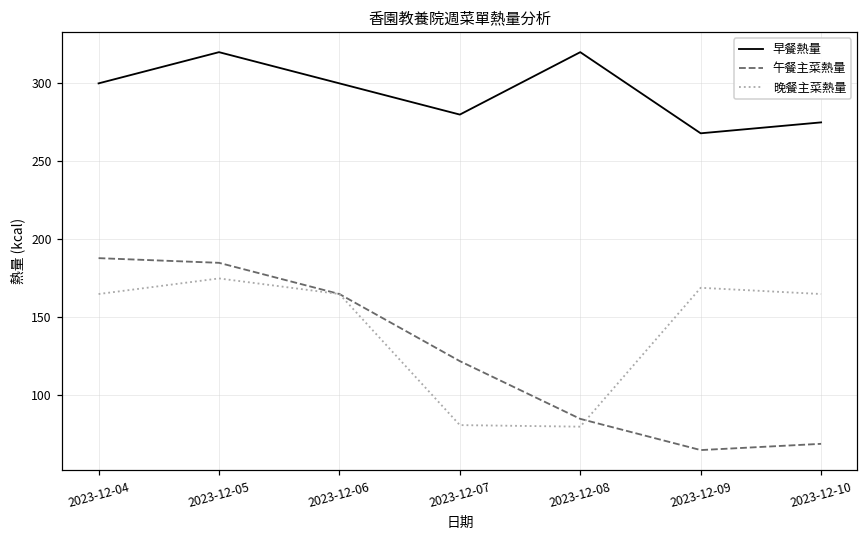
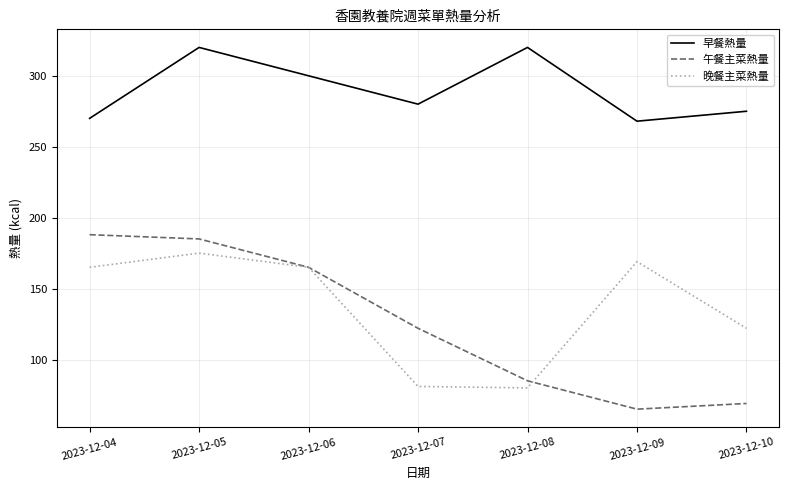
  {
    "早餐熱量": {
-     "2023-12-04": 300,
+     "2023-12-04": 270,
      "2023-12-05": 320,
      "2023-12-06": 300,
      "2023-12-07": 280,
      "2023-12-08": 320,
      "2023-12-09": 268,
      "2023-12-10": 275
    },
    "午餐主菜熱量": {
      "2023-12-04": 188,
      "2023-12-05": 185,
      "2023-12-07": 122,
      "2023-12-08": 85,
      "2023-12-09": 65,
      "2023-12-10": 69
    },
    "晚餐主菜熱量": {
      "2023-12-04": 165,
      "2023-12-05": 175,
      "2023-12-07": 81,
      "2023-12-08": 80,
      "2023-12-09": 169,
-     "2023-12-10": 165
+     "2023-12-10": 122
    }
  }
